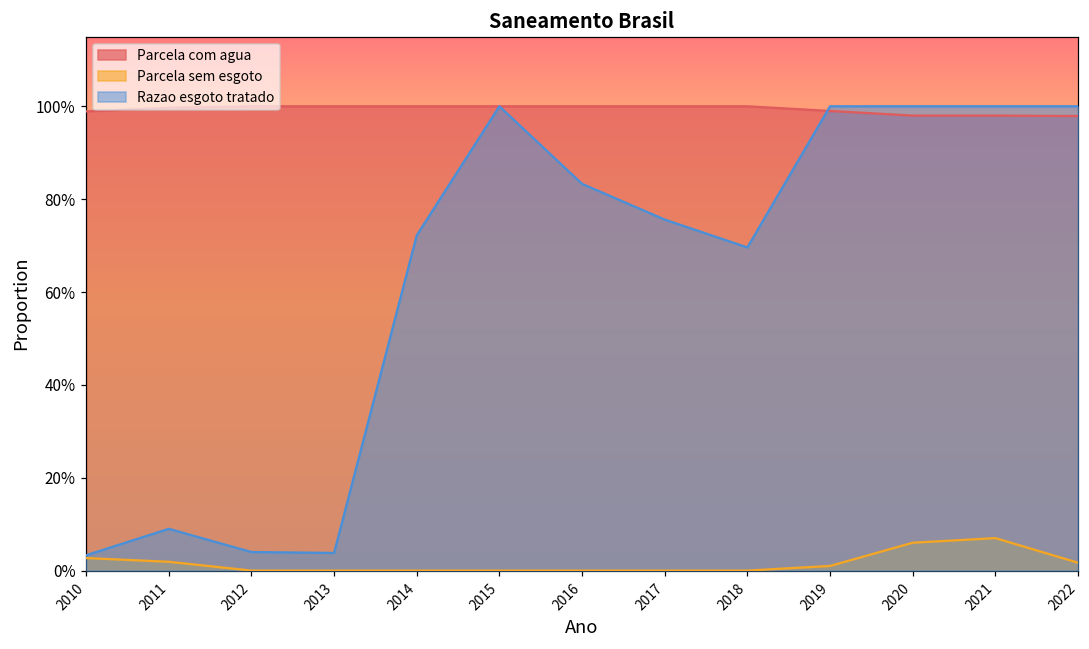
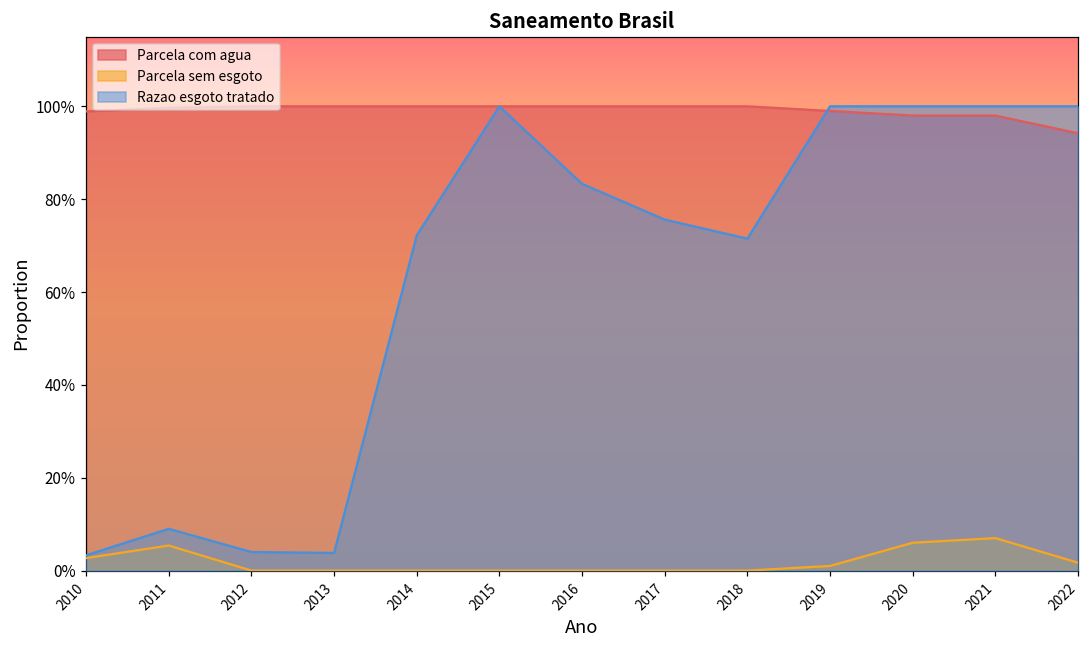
  {
    "Parcela com agua": {
      "2010": "99%",
      "2013": "100%",
      "2014": "100%",
      "2016": "100%",
      "2017": "100%",
      "2018": "100%",
      "2019": "99%",
      "2020": "98%",
      "2021": "98%",
-     "2022": "98%"
+     "2022": "94%"
    },
    "Parcela sem esgoto": {
-     "2011": "2%",
+     "2011": "5%",
      "2012": "0%",
      "2013": "0%",
      "2014": "0%",
      "2015": "0%",
      "2016": "0%",
      "2017": "0%",
      "2018": "0%",
      "2019": "1%",
      "2020": "6%",
      "2021": "7%",
      "2022": "2%"
    },
    "Razao esgoto tratado": {
      "2011": "9%",
      "2012": "4%",
      "2013": "4%",
      "2014": "72%",
      "2016": "83%",
      "2017": "76%",
-     "2018": "70%",
+     "2018": "72%",
      "2019": "100%",
      "2020": "100%",
      "2021": "100%",
      "2022": "100%"
    }
  }
